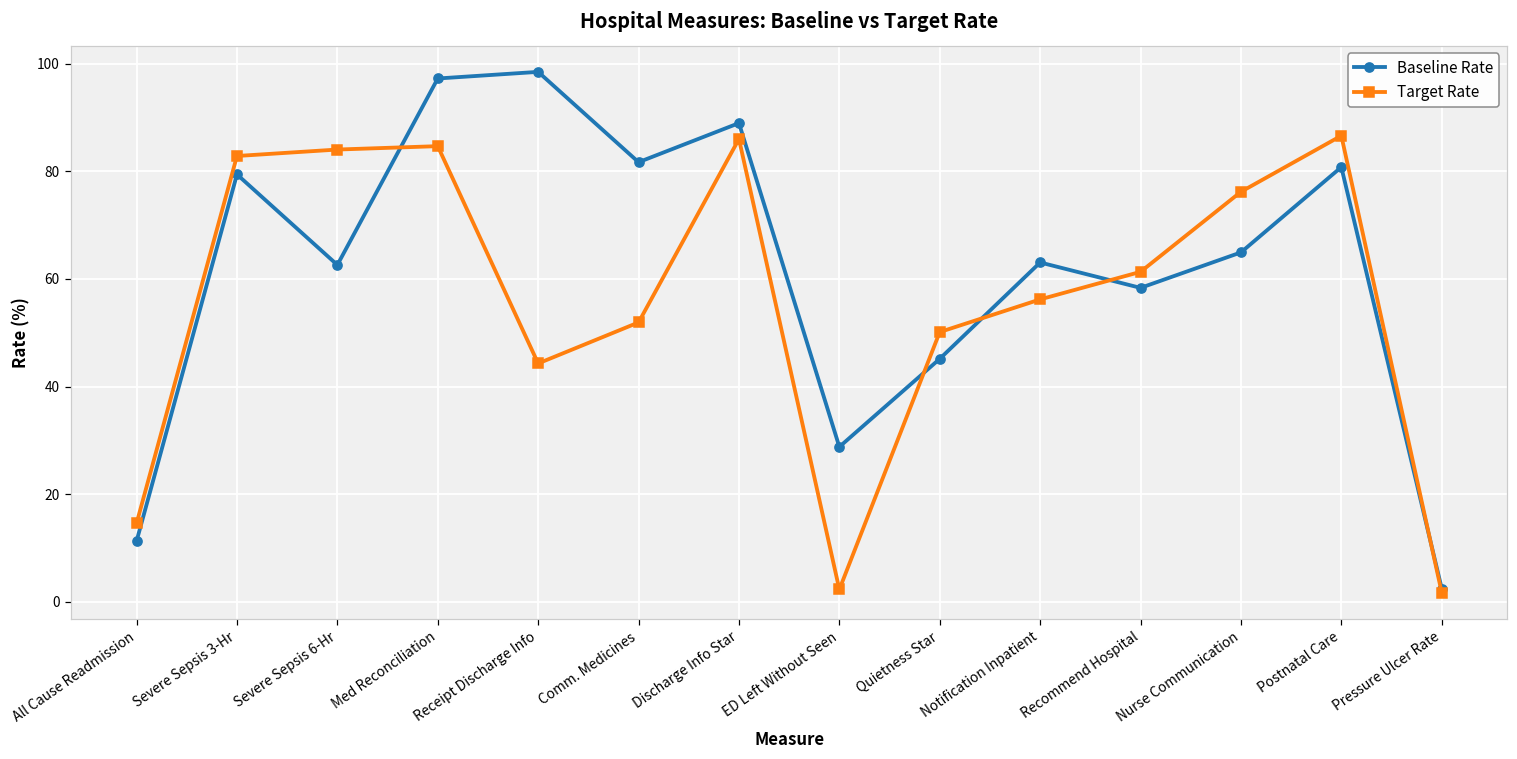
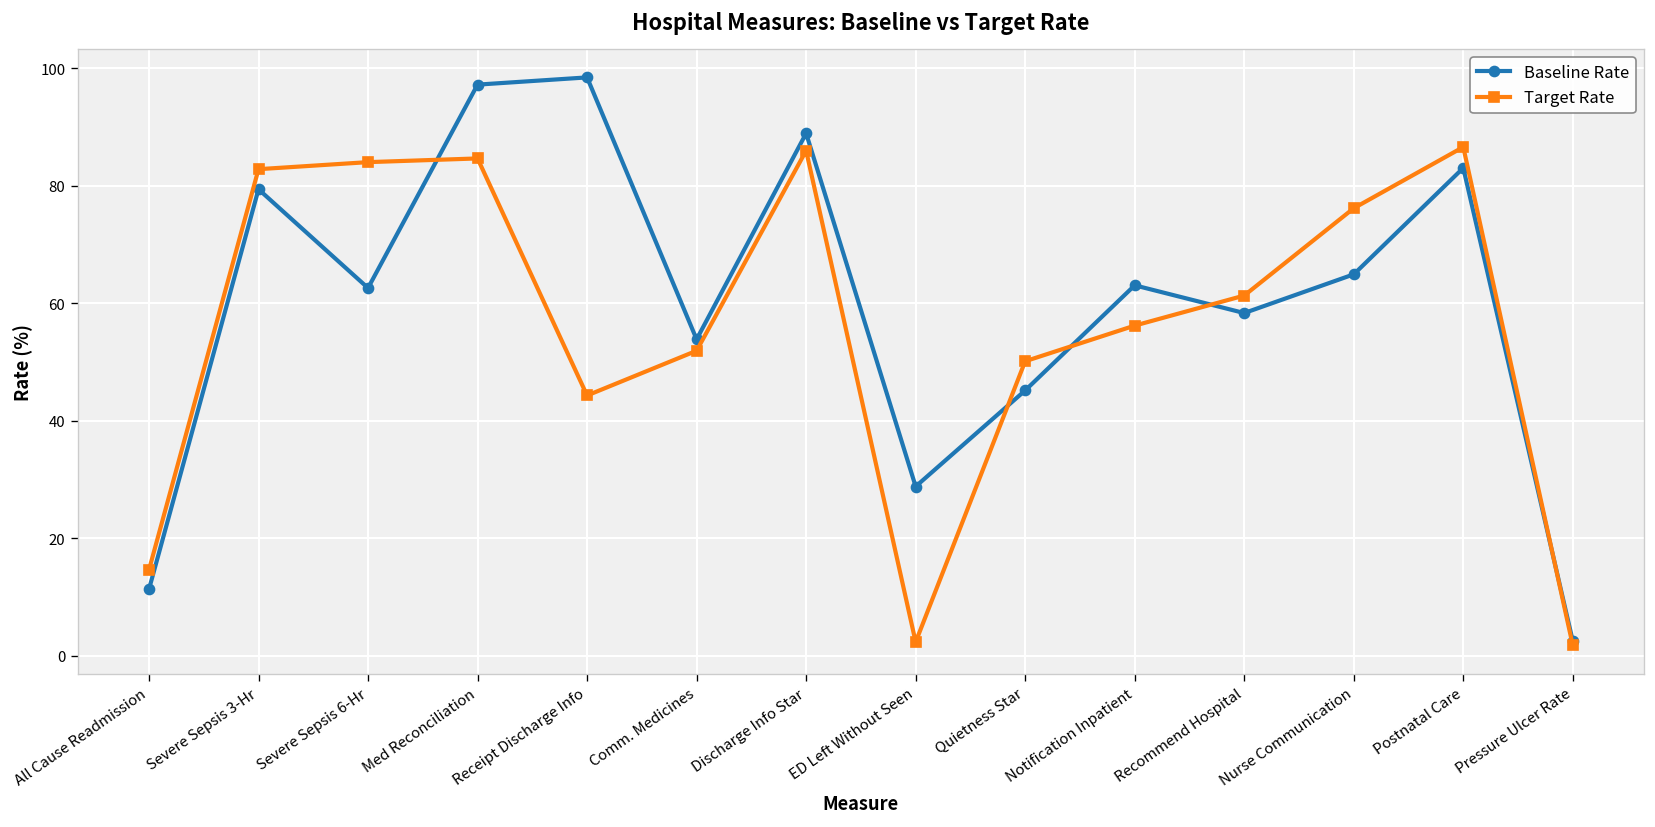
  {
    "Baseline Rate": {
      "All Cause Readmission": 11,
      "Severe Sepsis 3-Hr": 79,
      "Severe Sepsis 6-Hr": 63,
      "Med Reconciliation": 97,
      "Receipt Discharge Info": 98,
-     "Comm. Medicines": 82,
+     "Comm. Medicines": 54,
      "Discharge Info Star": 89,
      "ED Left Without Seen": 29,
      "Quietness Star": 45,
      "Notification Inpatient": 63,
      "Recommend Hospital": 58,
      "Nurse Communication": 65,
-     "Postnatal Care": 81,
+     "Postnatal Care": 83,
      "Pressure Ulcer Rate": 2
    },
    "Target Rate": {
      "All Cause Readmission": 15,
      "Severe Sepsis 3-Hr": 83,
      "Severe Sepsis 6-Hr": 84,
      "Med Reconciliation": 85,
      "Receipt Discharge Info": 44,
      "Comm. Medicines": 52,
      "Discharge Info Star": 86,
      "ED Left Without Seen": 2,
      "Quietness Star": 50,
      "Notification Inpatient": 56,
      "Recommend Hospital": 61,
      "Nurse Communication": 76,
      "Postnatal Care": 87,
      "Pressure Ulcer Rate": 2
    }
  }
